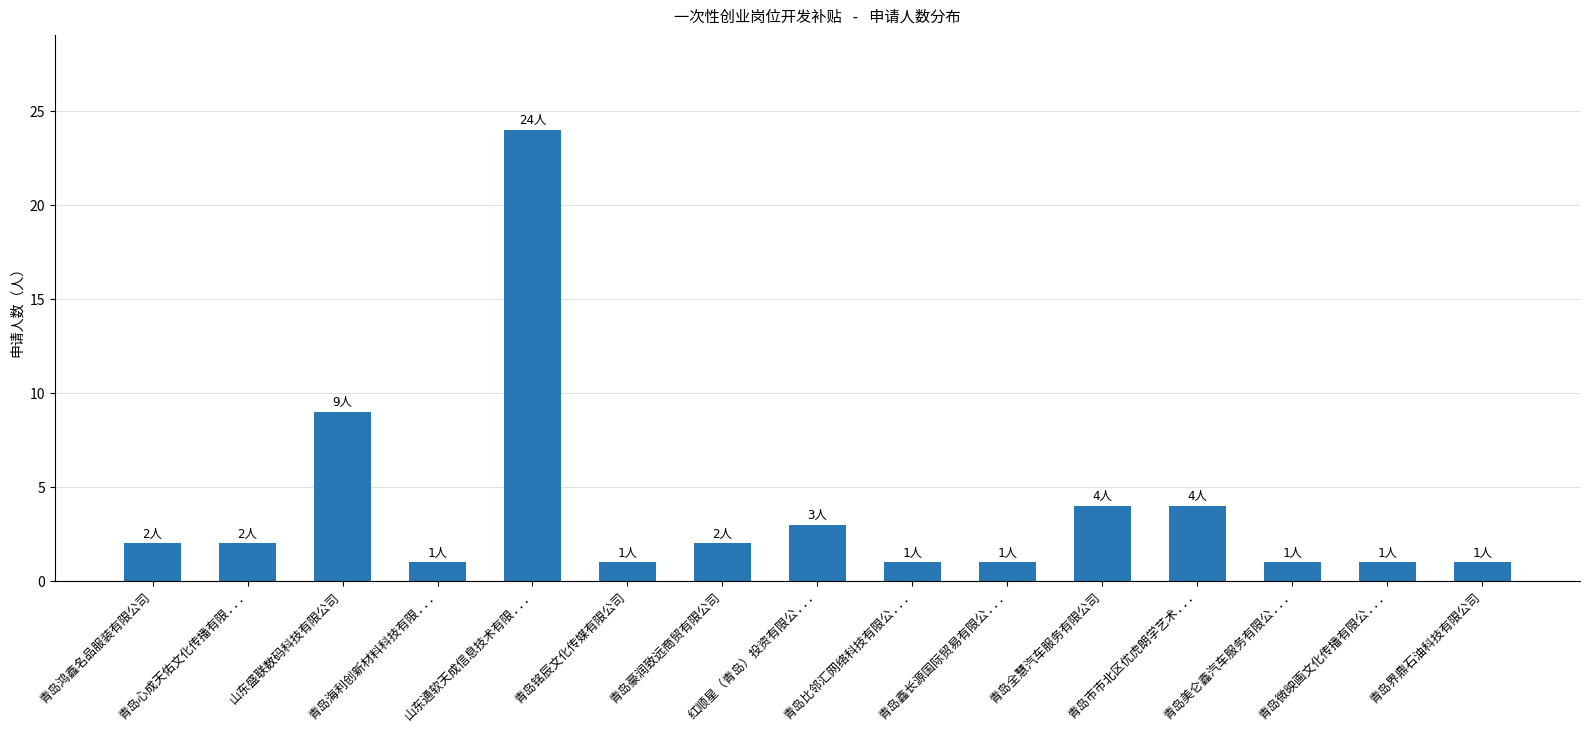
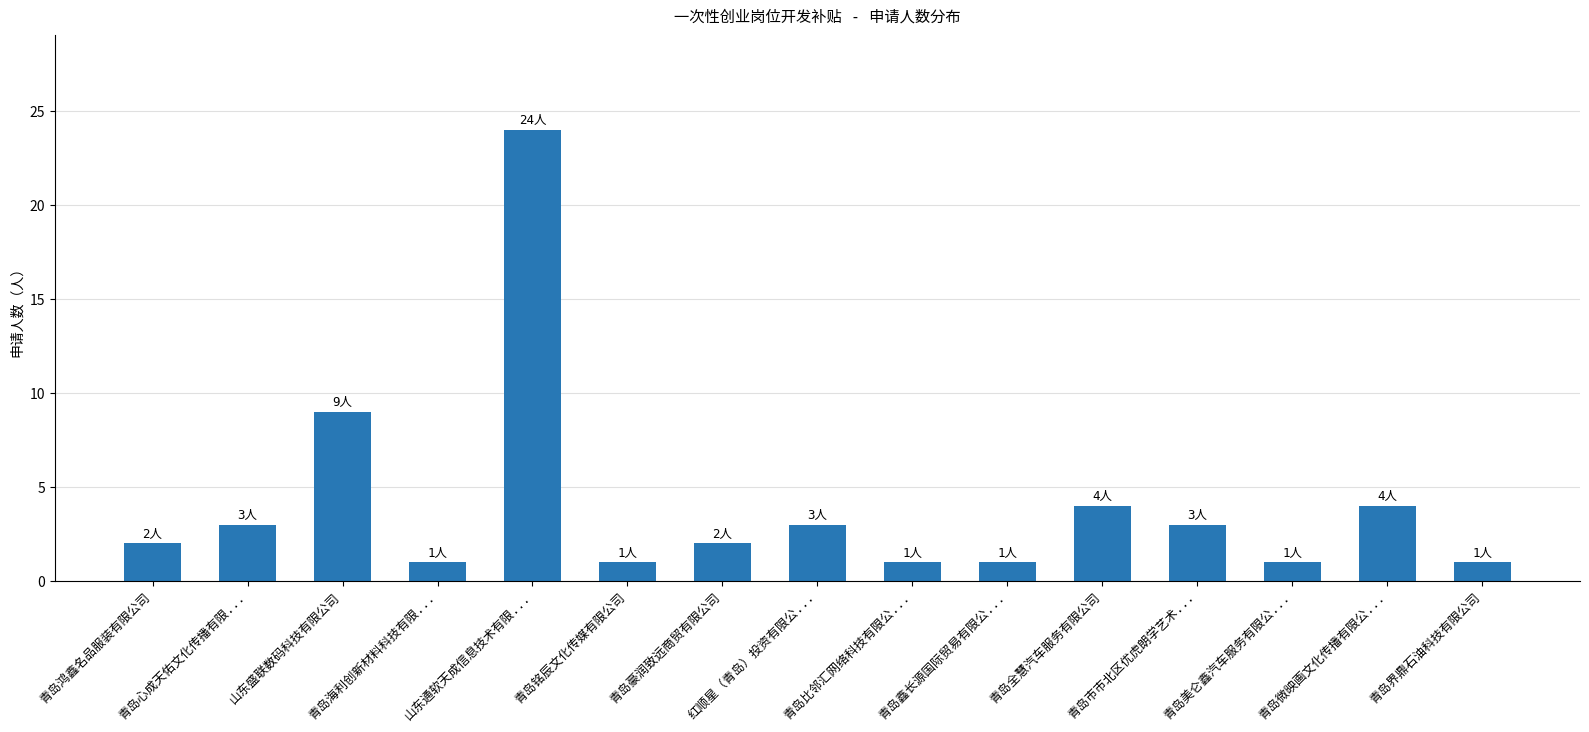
  {
    "青岛鸿鑫名品服装有限公司": "2人",
-   "青岛心成天佑文化传播有限...": "2人",
+   "青岛心成天佑文化传播有限...": "3人",
    "山东盛联数码科技有限公司": "9人",
    "青岛海利创新材料科技有限...": "1人",
    "山东通软天成信息技术有限...": "24人",
    "青岛铭辰文化传媒有限公司": "1人",
    "青岛豪润致远商贸有限公司": "2人",
    "红顺星（青岛）投资有限公...": "3人",
    "青岛比邻汇网络科技有限公...": "1人",
    "青岛鑫长源国际贸易有限公...": "1人",
    "青岛全慧汽车服务有限公司": "4人",
-   "青岛市市北区优虎朗学艺术...": "4人",
+   "青岛市市北区优虎朗学艺术...": "3人",
    "青岛美仑鑫汽车服务有限公...": "1人",
-   "青岛微映画文化传播有限公...": "1人",
+   "青岛微映画文化传播有限公...": "4人",
    "青岛界鼎石油科技有限公司": "1人"
  }
